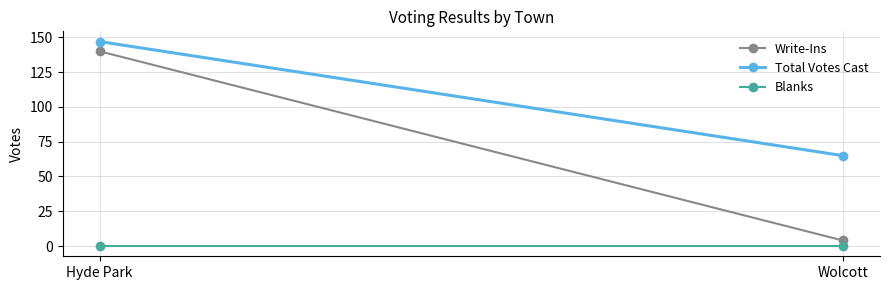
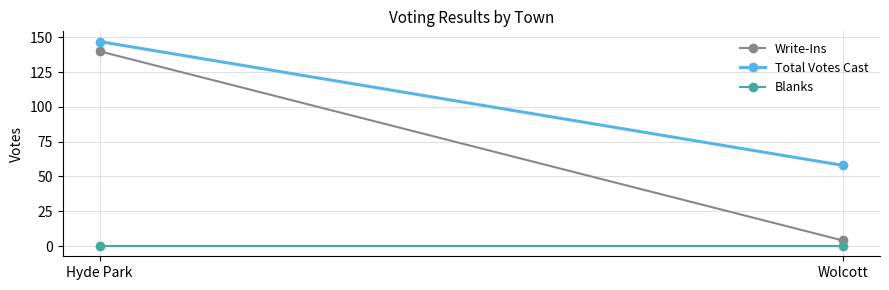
  {
    "Write-Ins": {
      "Hyde Park": 140,
      "Wolcott": 4
    },
    "Total Votes Cast": {
      "Hyde Park": 147,
-     "Wolcott": 65
+     "Wolcott": 58
    },
    "Blanks": {
      "Hyde Park": 0,
      "Wolcott": 0
    }
  }
